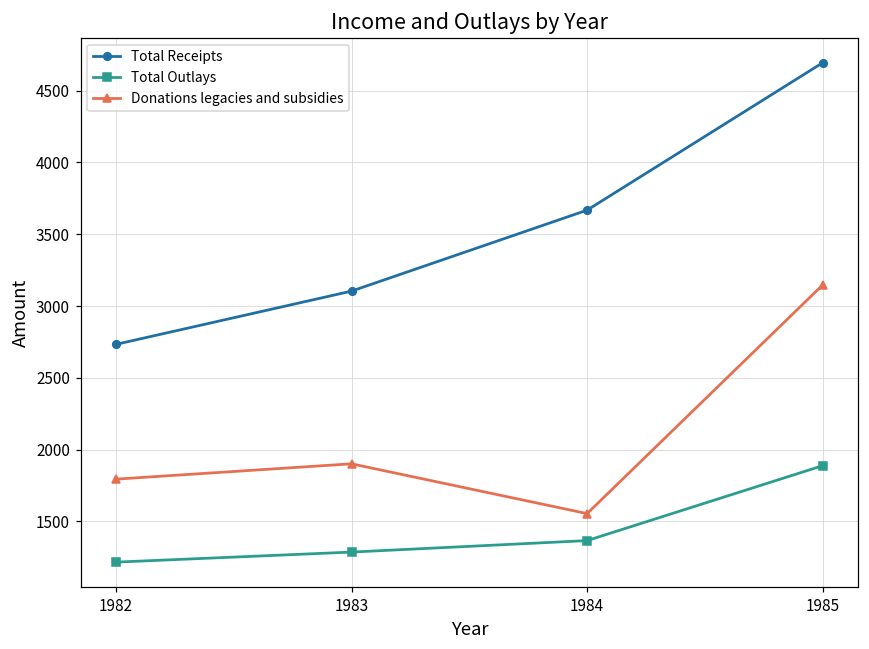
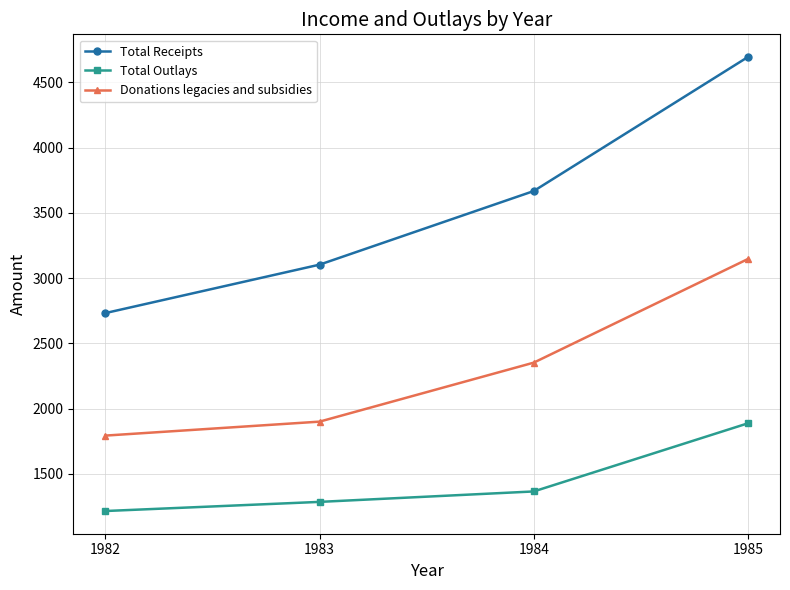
  {
    "Donations legacies and subsidies": {
      "1982": 1790,
      "1983": 1900,
-     "1984": 1550,
+     "1984": 2350,
      "1985": 3150
    }
  }
